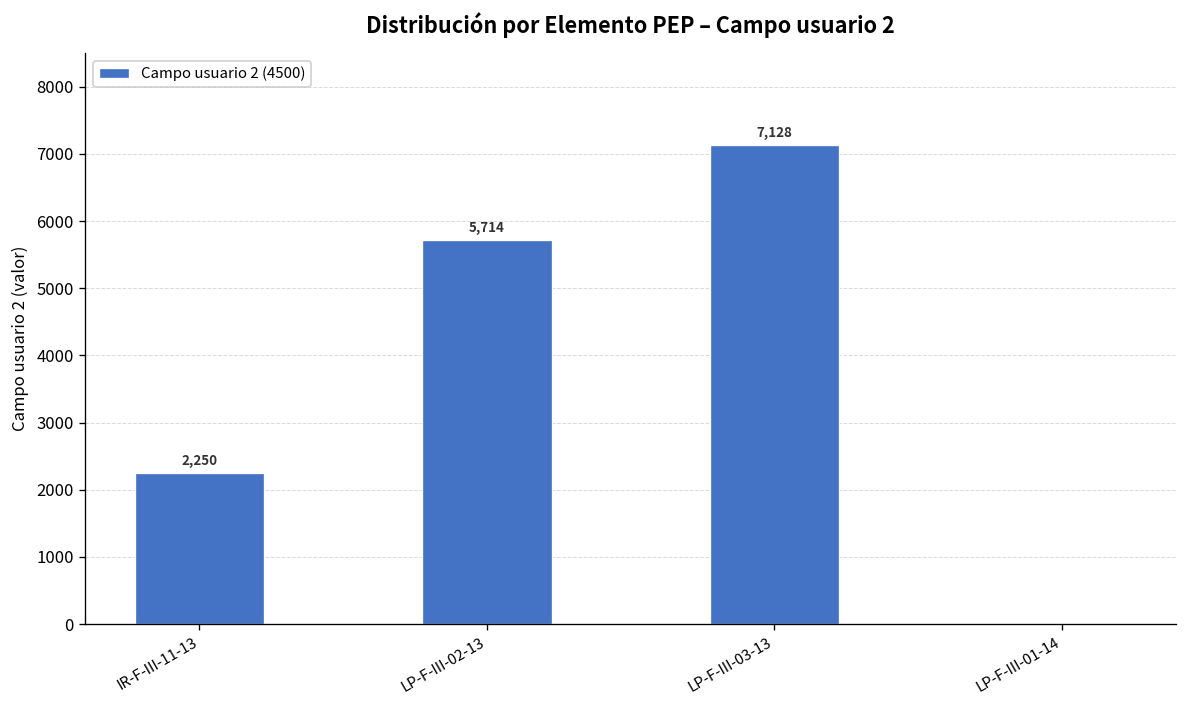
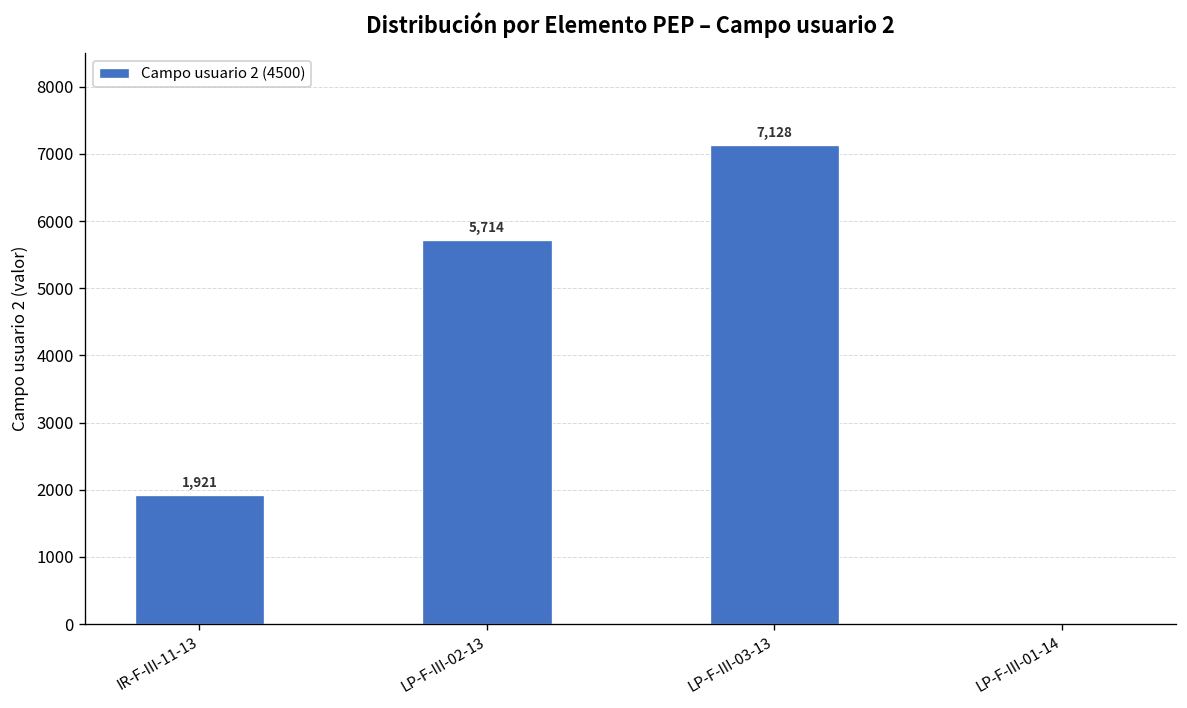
  {
-   "IR-F-III-11-13": "2,250",
+   "IR-F-III-11-13": "1,921",
    "LP-F-III-02-13": "5,714",
    "LP-F-III-03-13": "7,128"
  }
